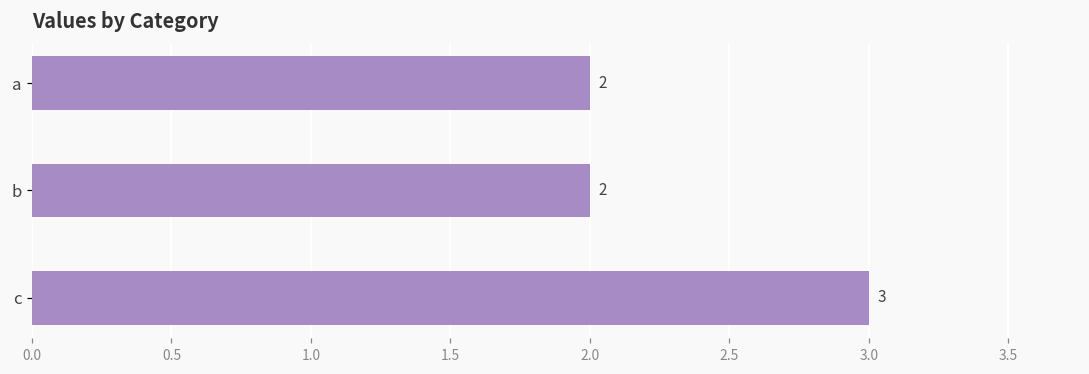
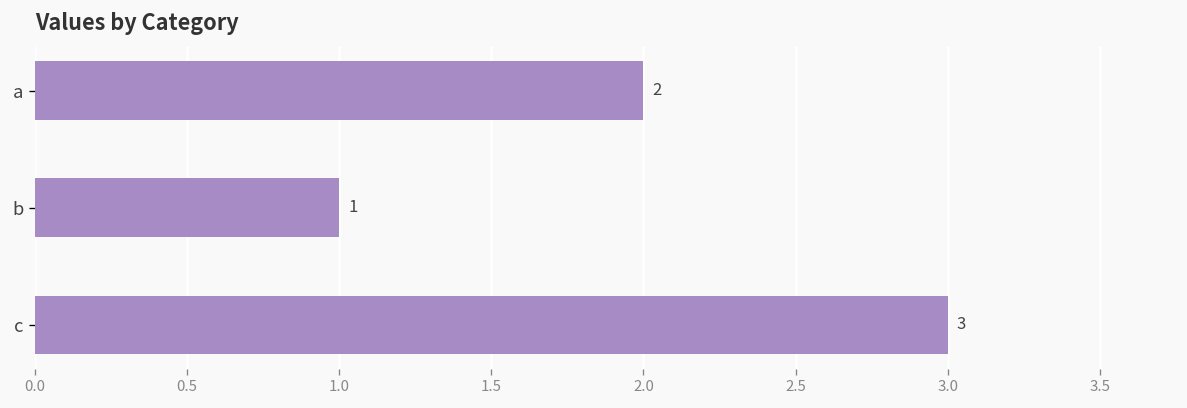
  {
    "a": 2,
-   "b": 2,
+   "b": 1,
    "c": 3
  }
